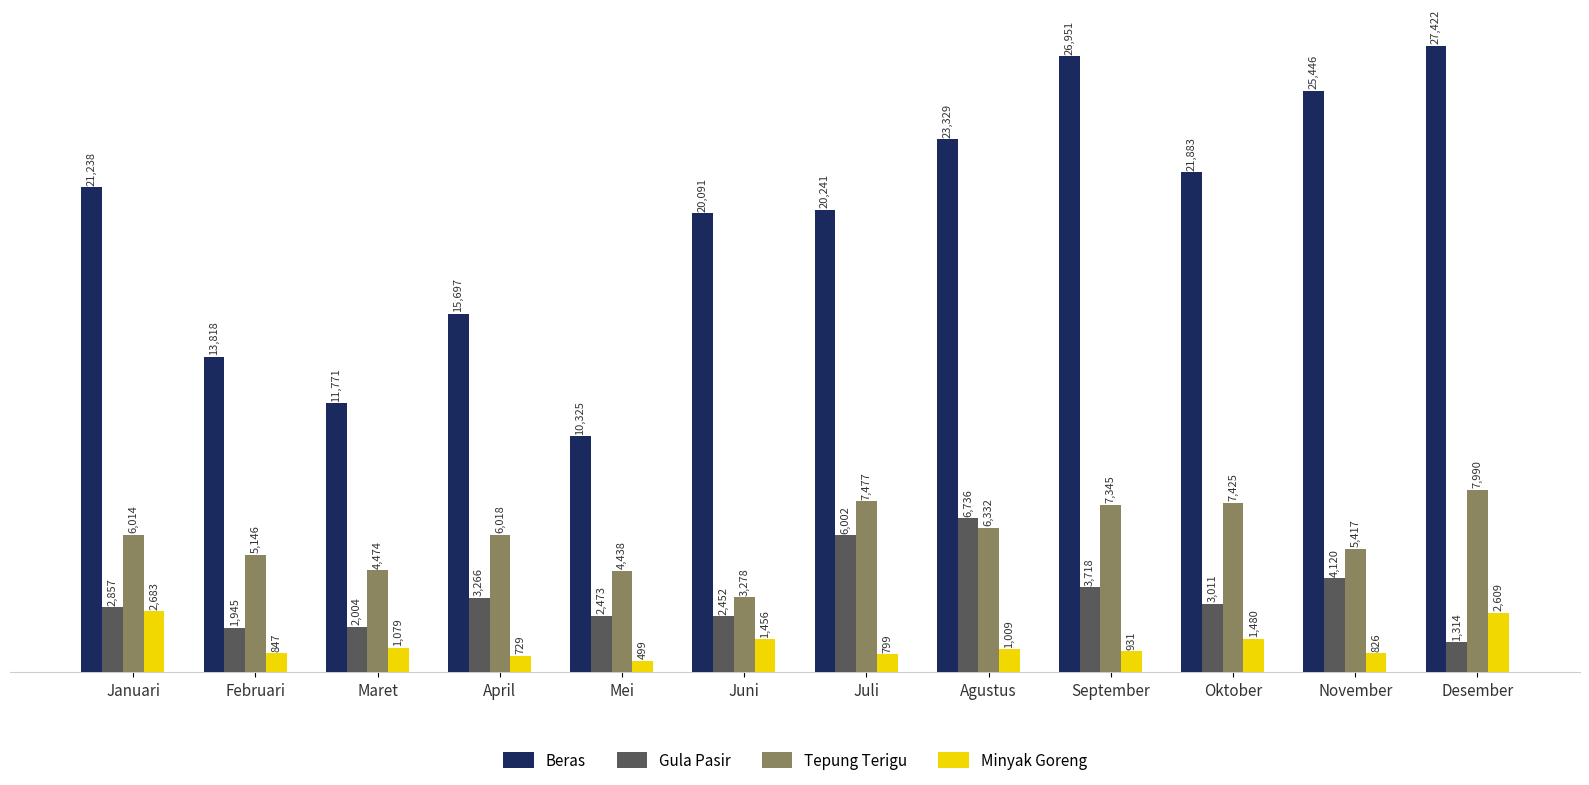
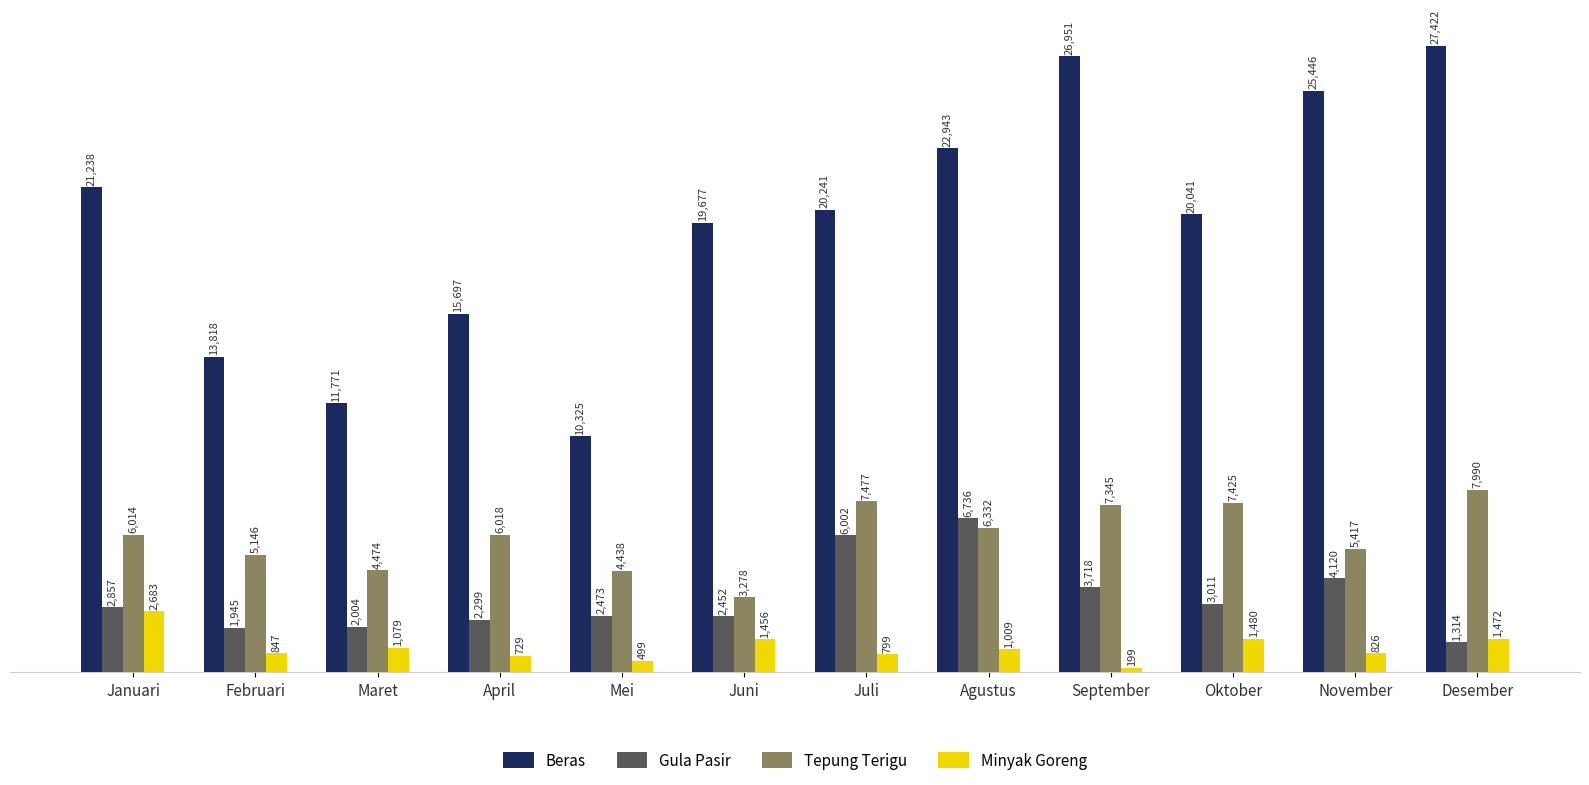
  {
    "Beras": {
      "Januari": "21,238",
      "Februari": "13,818",
      "Maret": "11,771",
      "April": "15,697",
      "Mei": "10,325",
-     "Juni": "20,091",
+     "Juni": "19,677",
      "Juli": "20,241",
-     "Agustus": "23,329",
+     "Agustus": "22,943",
      "September": "26,951",
-     "Oktober": "21,883",
+     "Oktober": "20,041",
      "November": "25,446",
      "Desember": "27,422"
    },
    "Gula Pasir": {
      "Januari": "2,857",
      "Februari": "1,945",
      "Maret": "2,004",
-     "April": "3,266",
+     "April": "2,299",
      "Mei": "2,473",
      "Juni": "2,452",
      "Juli": "6,002",
      "Agustus": "6,736",
      "September": "3,718",
      "Oktober": "3,011",
      "November": "4,120",
      "Desember": "1,314"
    },
    "Tepung Terigu": {
      "Januari": "6,014",
      "Februari": "5,146",
      "Maret": "4,474",
      "April": "6,018",
      "Mei": "4,438",
      "Juni": "3,278",
      "Juli": "7,477",
      "Agustus": "6,332",
      "September": "7,345",
      "Oktober": "7,425",
      "November": "5,417",
      "Desember": "7,990"
    },
    "Minyak Goreng": {
      "Januari": "2,683",
      "Februari": "847",
      "Maret": "1,079",
      "April": "729",
      "Mei": "499",
      "Juni": "1,456",
      "Juli": "799",
      "Agustus": "1,009",
-     "September": "931",
+     "September": "199",
      "Oktober": "1,480",
      "November": "826",
-     "Desember": "2,609"
+     "Desember": "1,472"
    }
  }
